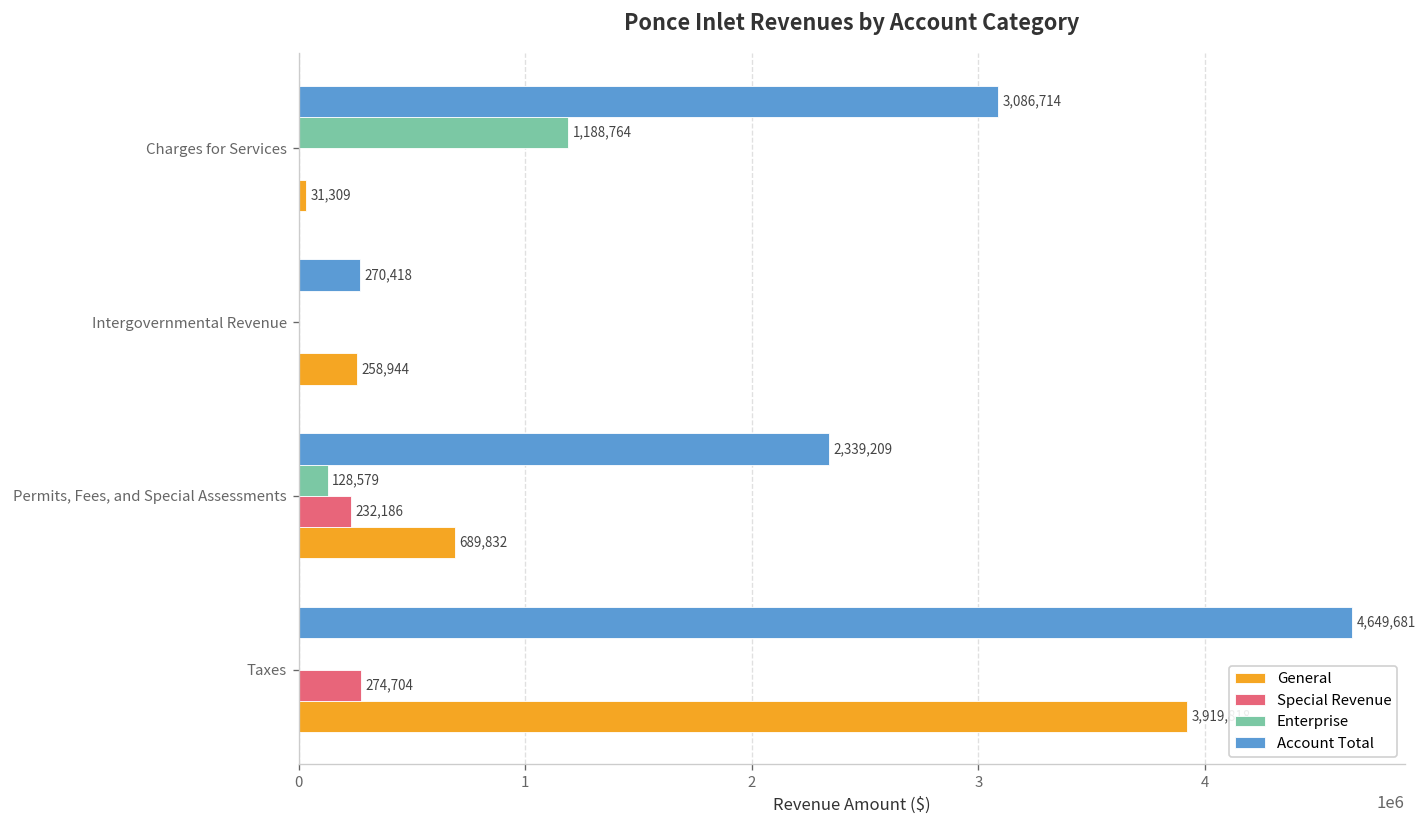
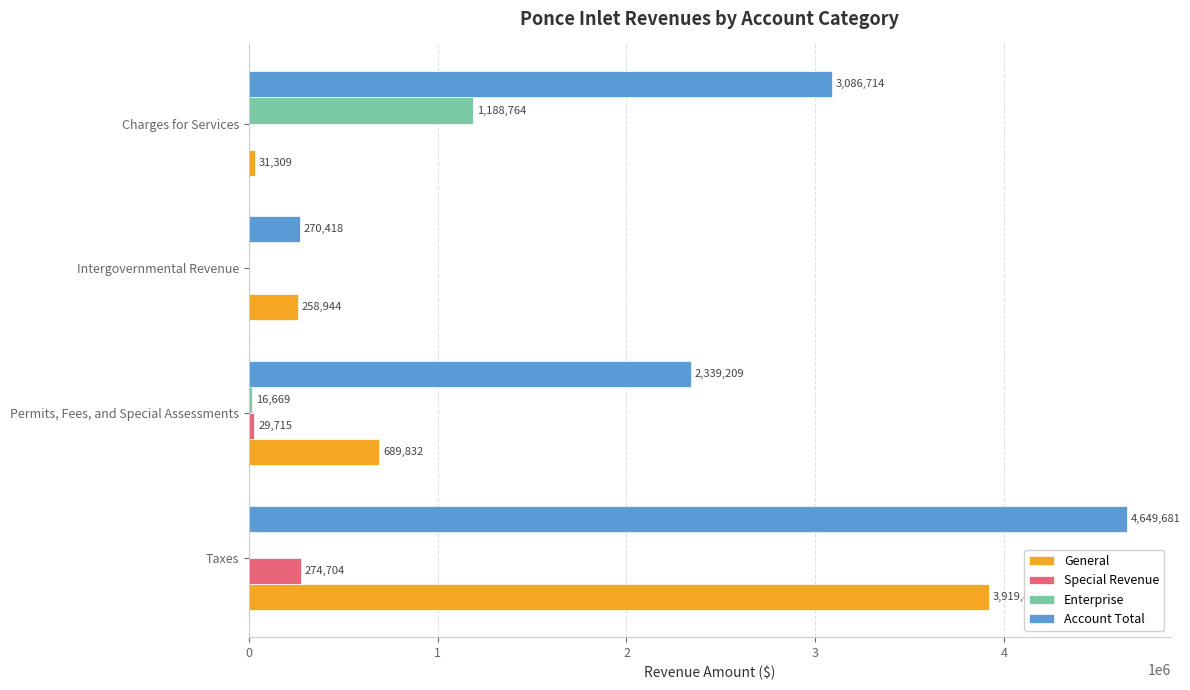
  {
    "General": {
      "Charges for Services": "31,309",
      "Intergovernmental Revenue": "258,944",
      "Permits, Fees, and Special Assessments": "689,832"
    },
    "Special Revenue": {
-     "Permits, Fees, and Special Assessments": "232,186",
+     "Permits, Fees, and Special Assessments": "29,715",
      "Taxes": "274,704"
    },
    "Enterprise": {
      "Charges for Services": "1,188,764",
-     "Permits, Fees, and Special Assessments": "128,579"
+     "Permits, Fees, and Special Assessments": "16,669"
    },
    "Account Total": {
      "Charges for Services": "3,086,714",
      "Intergovernmental Revenue": "270,418",
      "Permits, Fees, and Special Assessments": "2,339,209",
      "Taxes": "4,649,681"
    }
  }
